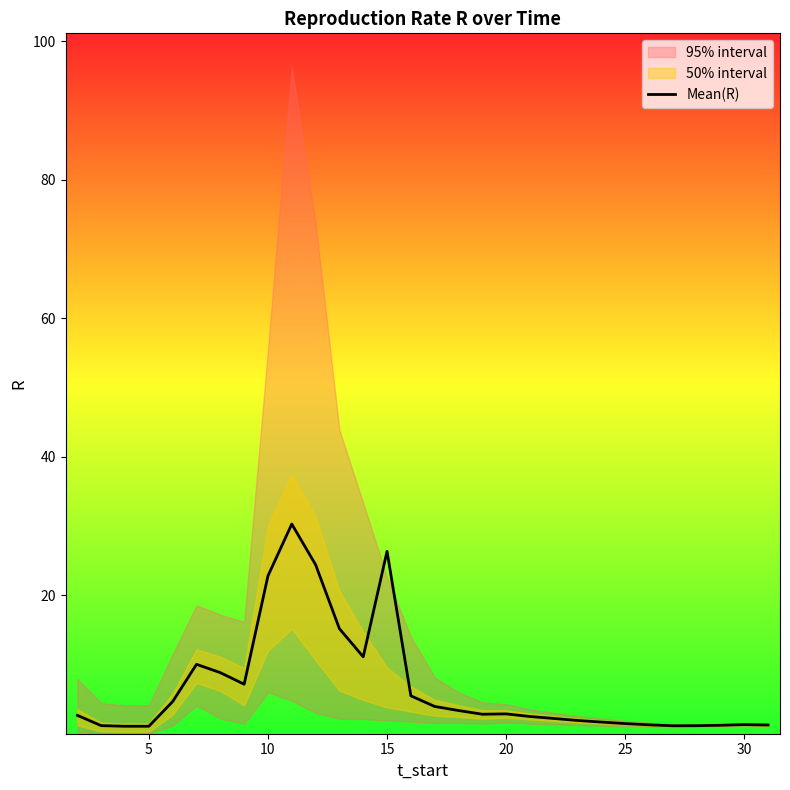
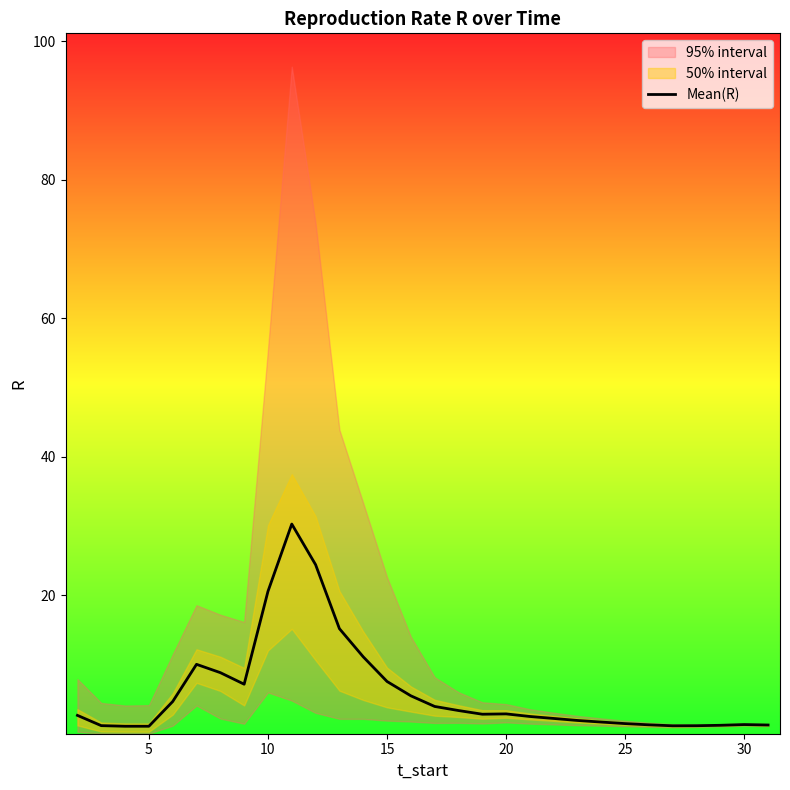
  {
    "Mean(R)": {
      "5": 1,
-     "10": 23,
-     "15": 26,
+     "10": 21,
+     "15": 8,
      "20": 3
    }
  }
